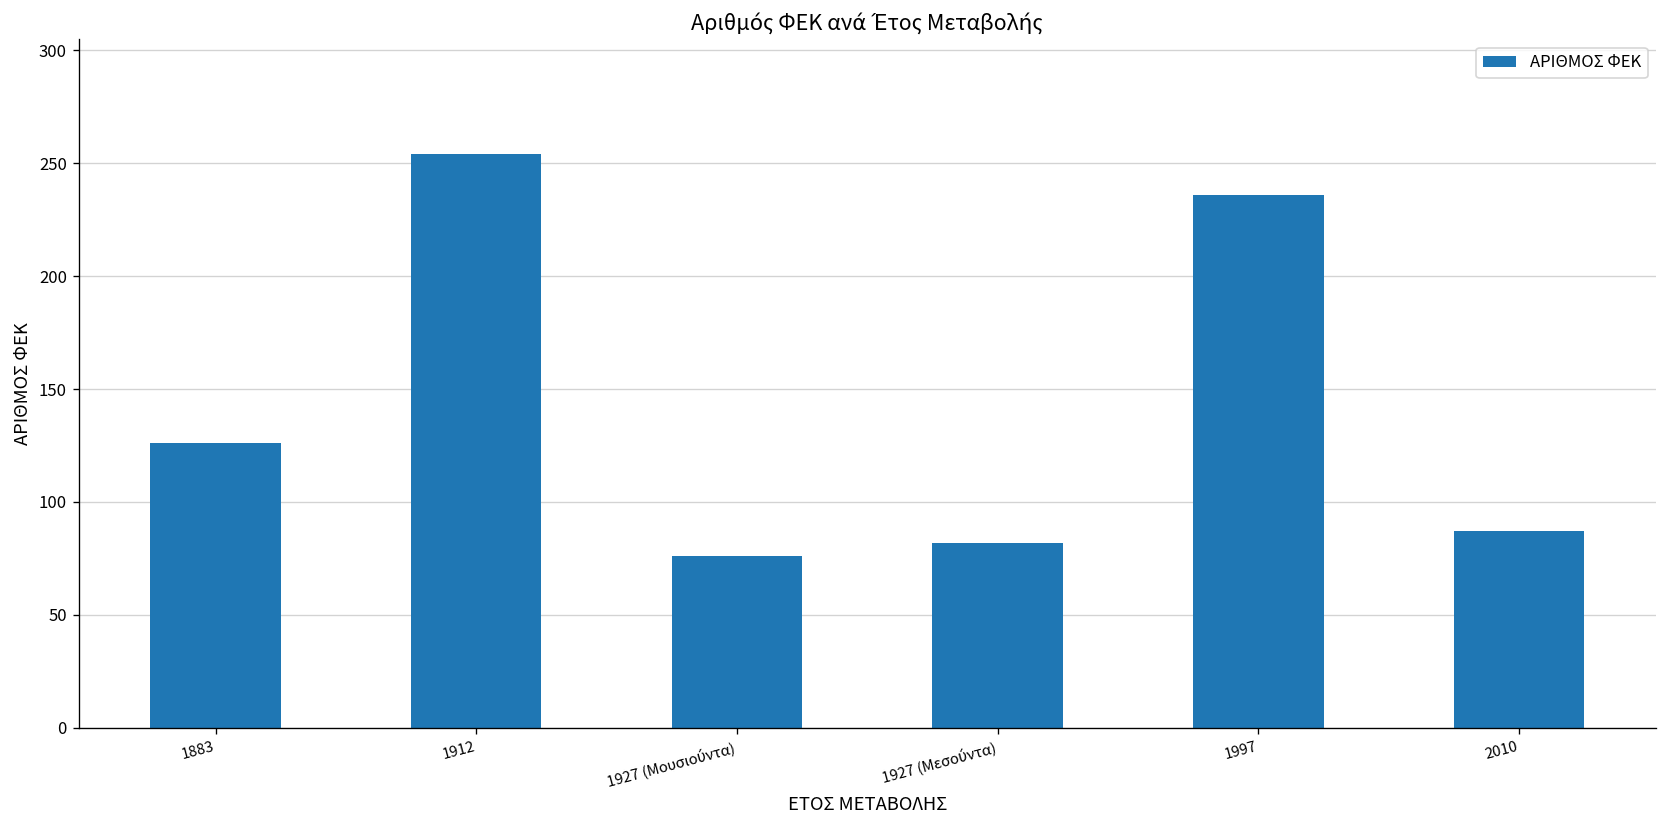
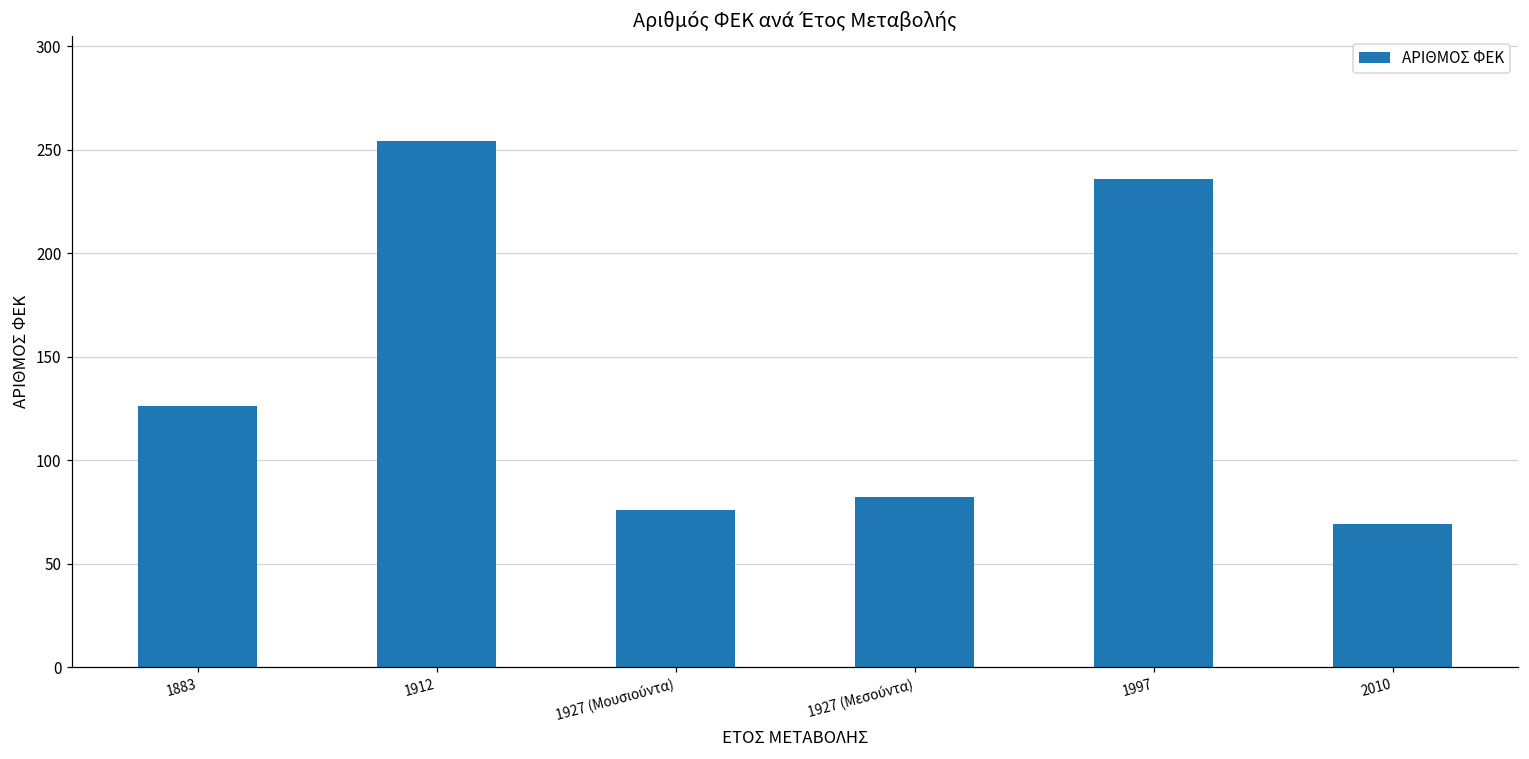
  {
    "1883": 126,
    "1912": 254,
    "1927 (Μουσιούντα)": 76,
    "1927 (Μεσούντα)": 82,
    "1997": 236,
-   "2010": 87
+   "2010": 69
  }
